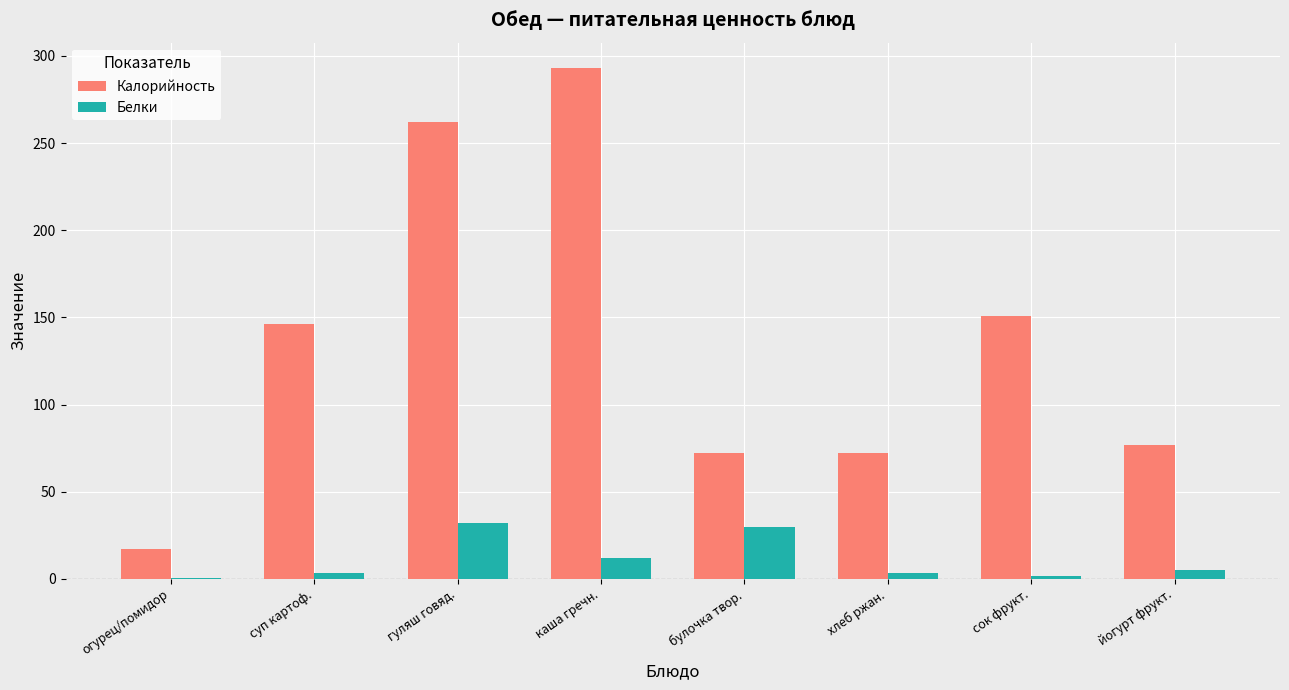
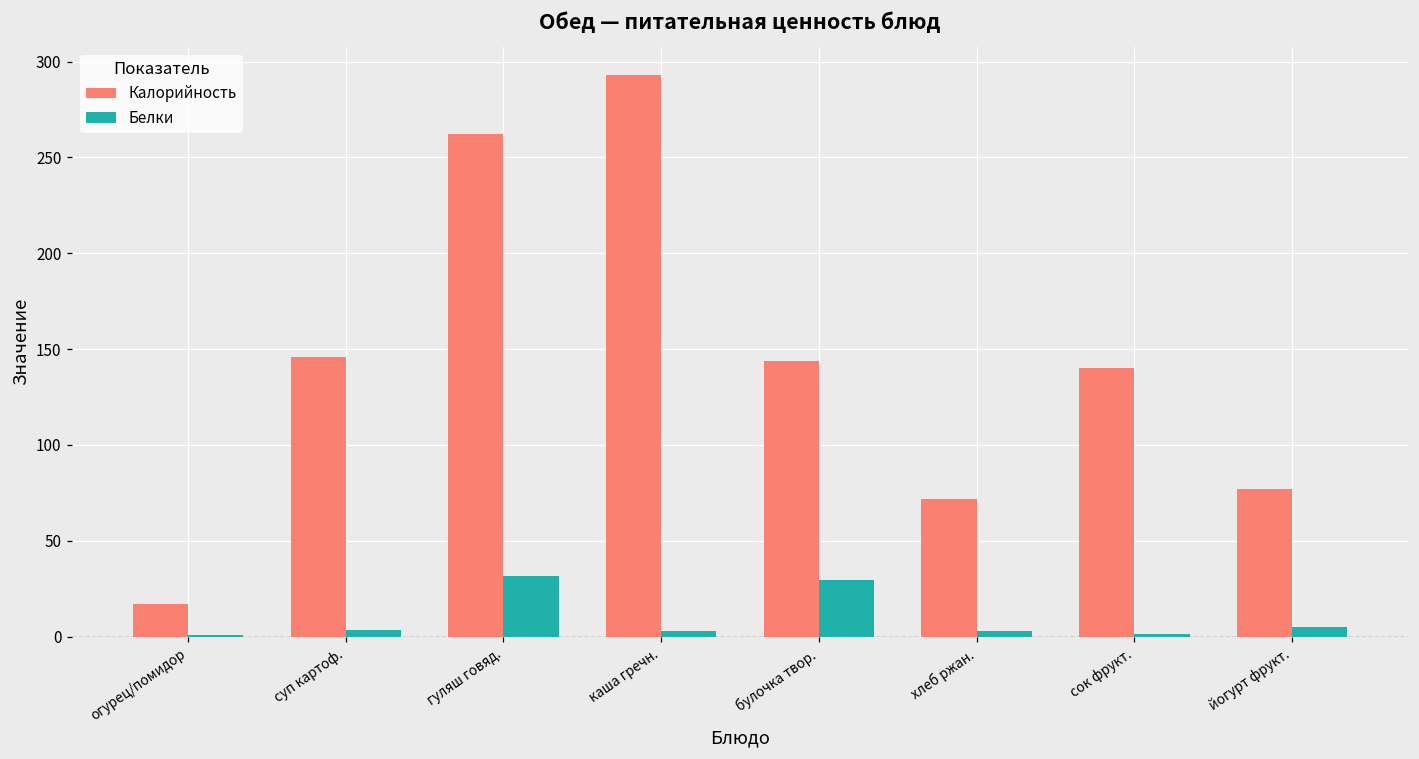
  {
    "Калорийность": {
      "огурец/помидор": 17,
      "суп картоф.": 146,
      "гуляш говяд.": 262,
      "каша гречн.": 293,
-     "булочка твор.": 72,
+     "булочка твор.": 144,
      "хлеб ржан.": 72,
-     "сок фрукт.": 151,
+     "сок фрукт.": 140,
      "йогурт фрукт.": 77
    },
    "Белки": {
      "суп картоф.": 4,
      "гуляш говяд.": 32,
-     "каша гречн.": 12,
+     "каша гречн.": 3,
      "булочка твор.": 30,
      "хлеб ржан.": 3,
      "йогурт фрукт.": 5
    }
  }
